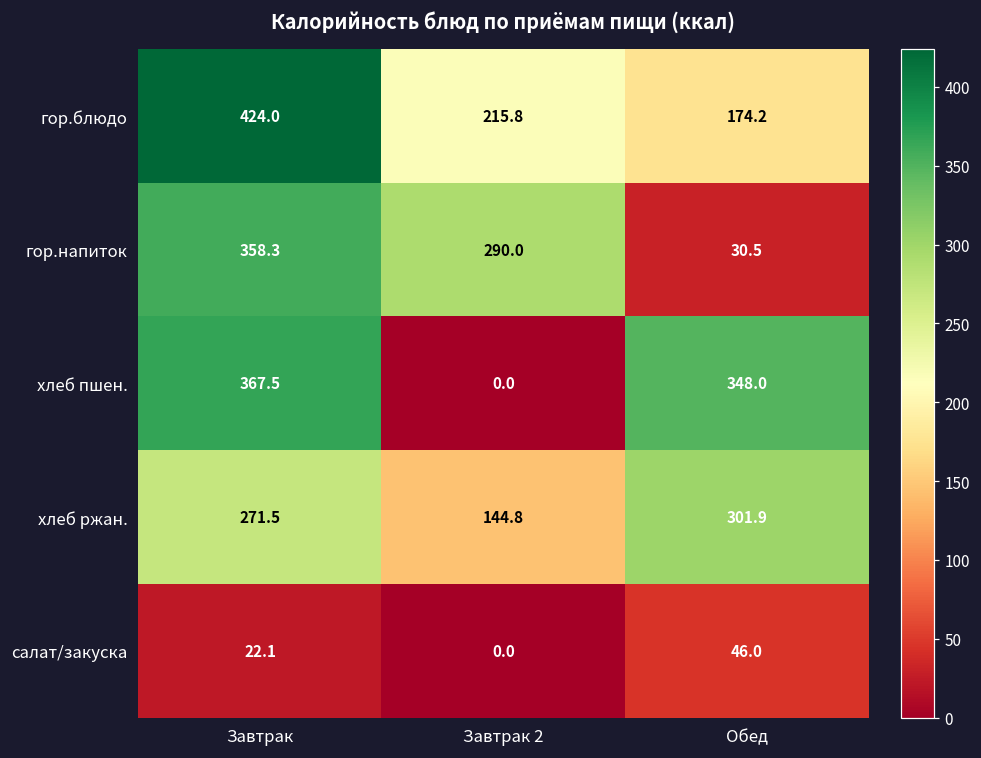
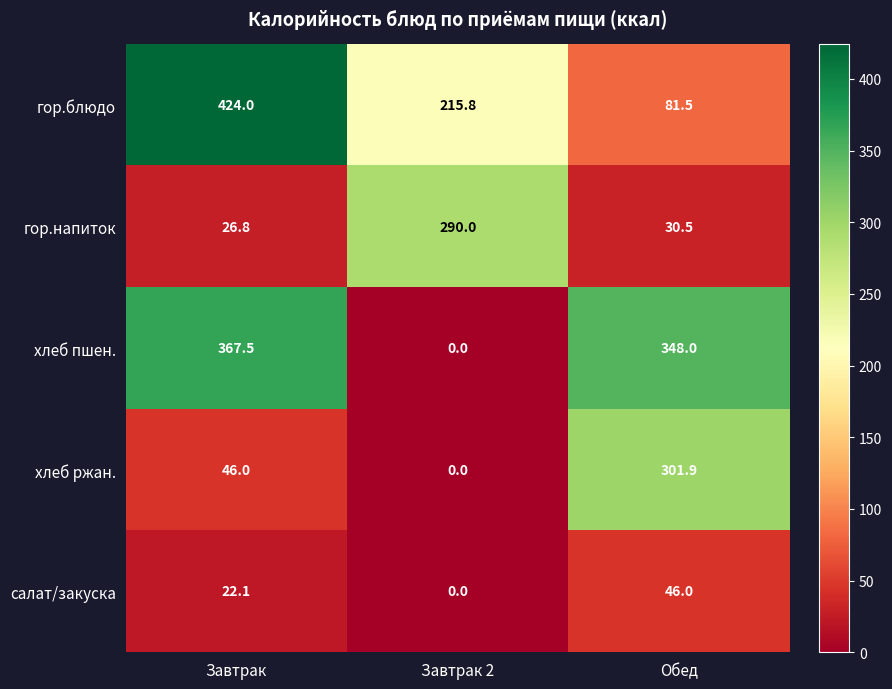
  {
    "гор.блюдо": {
      "Завтрак": 424.0,
      "Завтрак 2": 215.8,
-     "Обед": 174.2
+     "Обед": 81.5
    },
    "гор.напиток": {
-     "Завтрак": 358.3,
+     "Завтрак": 26.8,
      "Завтрак 2": 290.0,
      "Обед": 30.5
    },
    "хлеб пшен.": {
      "Завтрак": 367.5,
      "Завтрак 2": 0.0,
      "Обед": 348.0
    },
    "хлеб ржан.": {
-     "Завтрак": 271.5,
-     "Завтрак 2": 144.8,
+     "Завтрак": 46.0,
+     "Завтрак 2": 0.0,
      "Обед": 301.9
    },
    "салат/закуска": {
      "Завтрак": 22.1,
      "Завтрак 2": 0.0,
      "Обед": 46.0
    }
  }
